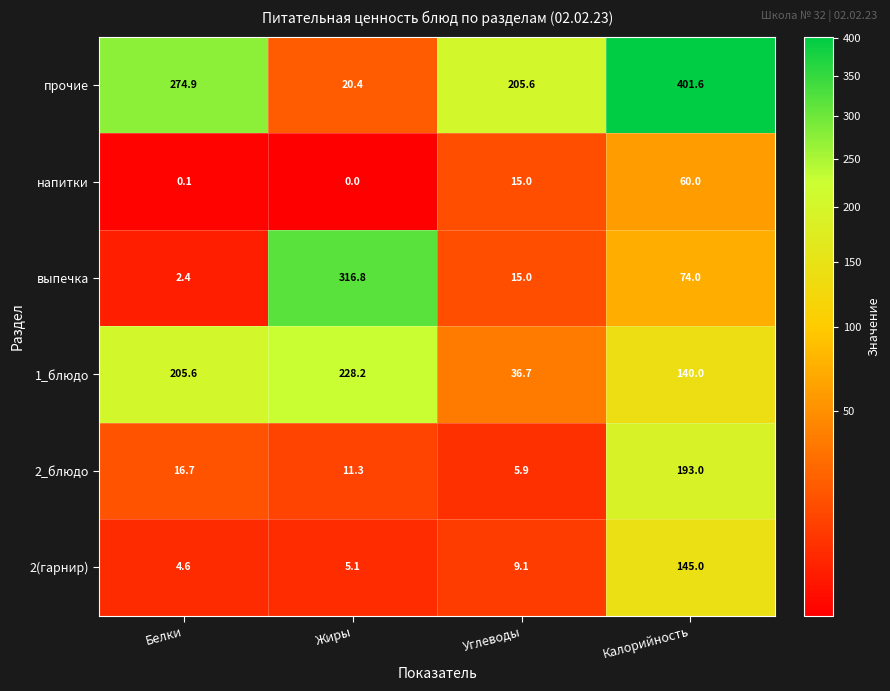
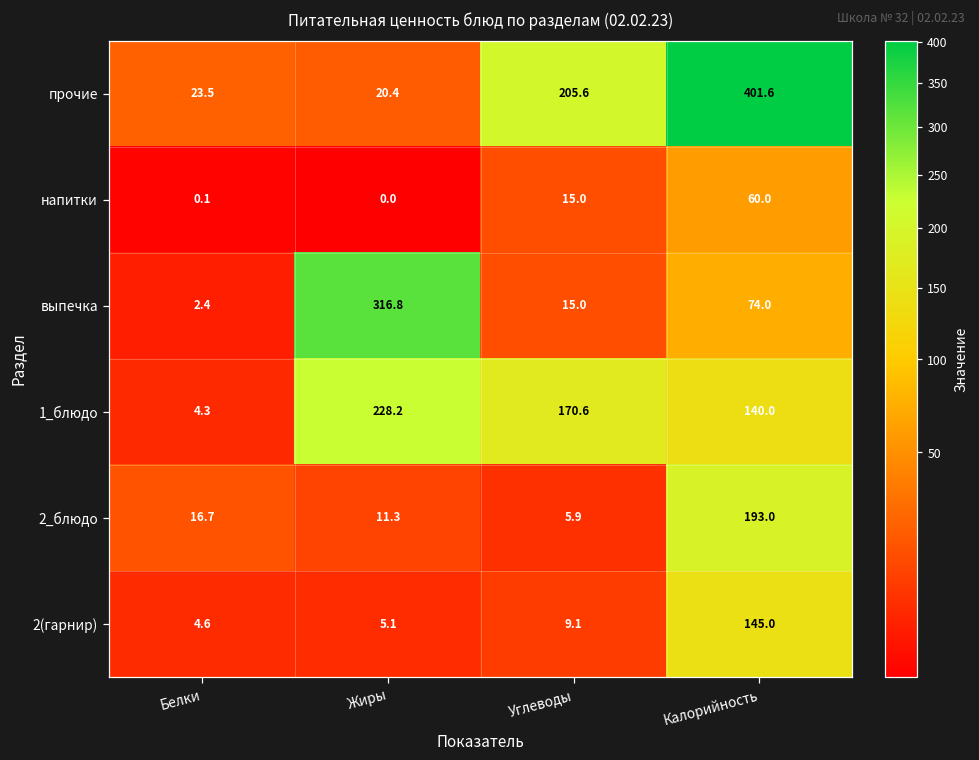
  {
    "прочие": {
-     "Белки": 274.9,
+     "Белки": 23.5,
      "Жиры": 20.4,
      "Углеводы": 205.6,
      "Калорийность": 401.6
    },
    "напитки": {
      "Белки": 0.1,
      "Жиры": 0.0,
      "Углеводы": 15.0,
      "Калорийность": 60.0
    },
    "выпечка": {
      "Белки": 2.4,
      "Жиры": 316.8,
      "Углеводы": 15.0,
      "Калорийность": 74.0
    },
    "1_блюдо": {
-     "Белки": 205.6,
+     "Белки": 4.3,
      "Жиры": 228.2,
-     "Углеводы": 36.7,
+     "Углеводы": 170.6,
      "Калорийность": 140.0
    },
    "2_блюдо": {
      "Белки": 16.7,
      "Жиры": 11.3,
      "Углеводы": 5.9,
      "Калорийность": 193.0
    },
    "2(гарнир)": {
      "Белки": 4.6,
      "Жиры": 5.1,
      "Углеводы": 9.1,
      "Калорийность": 145.0
    }
  }
